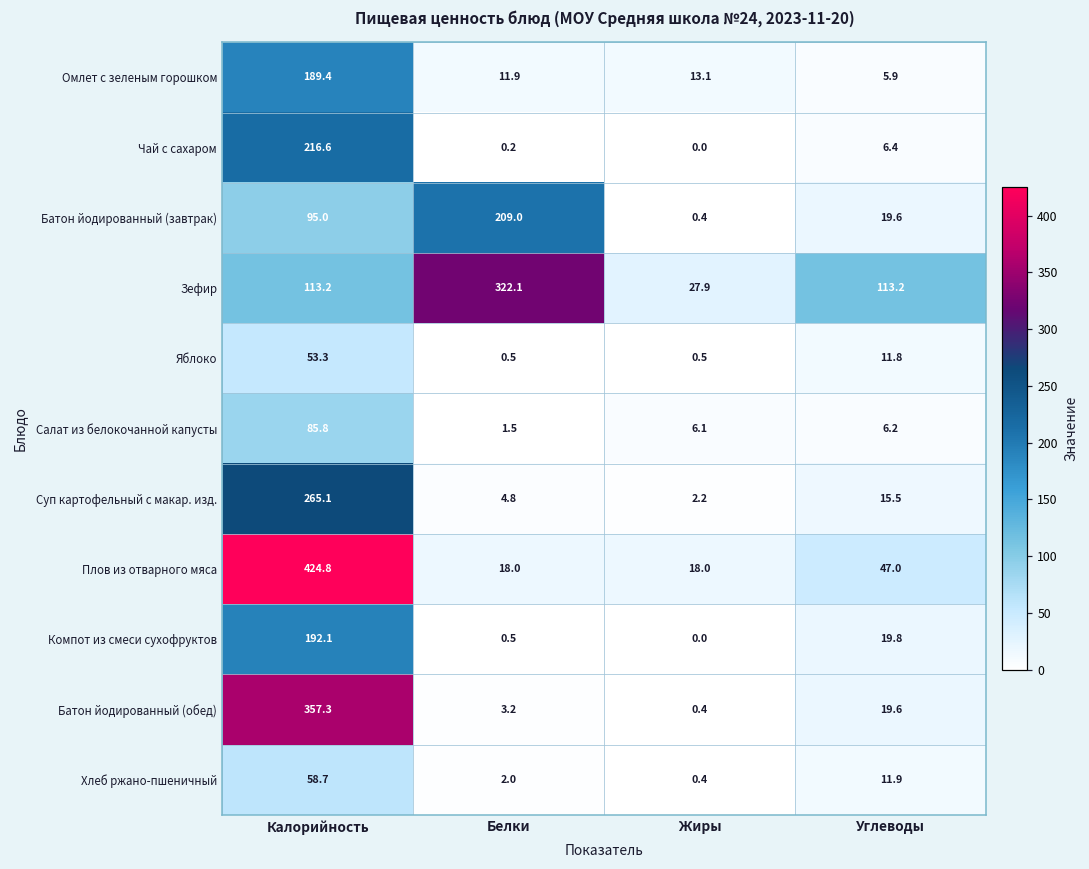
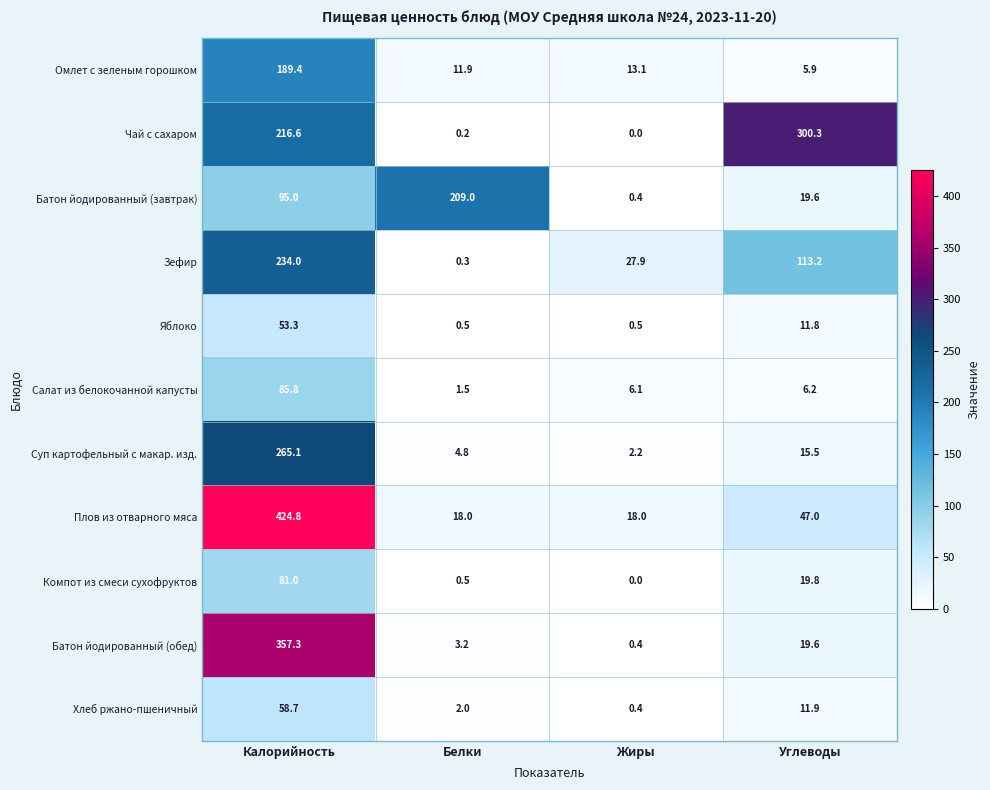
  {
    "Омлет с зеленым горошком": {
      "Калорийность": 189.4,
      "Белки": 11.9,
      "Жиры": 13.1,
      "Углеводы": 5.9
    },
    "Чай с сахаром": {
      "Калорийность": 216.6,
      "Белки": 0.2,
      "Жиры": 0.0,
-     "Углеводы": 6.4
+     "Углеводы": 300.3
    },
    "Батон йодированный (завтрак)": {
      "Калорийность": 95.0,
      "Белки": 209.0,
      "Жиры": 0.4,
      "Углеводы": 19.6
    },
    "Зефир": {
-     "Калорийность": 113.2,
-     "Белки": 322.1,
+     "Калорийность": 234.0,
+     "Белки": 0.3,
      "Жиры": 27.9,
      "Углеводы": 113.2
    },
    "Яблоко": {
      "Калорийность": 53.3,
      "Белки": 0.5,
      "Жиры": 0.5,
      "Углеводы": 11.8
    },
    "Салат из белокочанной капусты": {
      "Калорийность": 85.8,
      "Белки": 1.5,
      "Жиры": 6.1,
      "Углеводы": 6.2
    },
    "Суп картофельный с макар. изд.": {
      "Калорийность": 265.1,
      "Белки": 4.8,
      "Жиры": 2.2,
      "Углеводы": 15.5
    },
    "Плов из отварного мяса": {
      "Калорийность": 424.8,
      "Белки": 18.0,
      "Жиры": 18.0,
      "Углеводы": 47.0
    },
    "Компот из смеси сухофруктов": {
-     "Калорийность": 192.1,
+     "Калорийность": 81.0,
      "Белки": 0.5,
      "Жиры": 0.0,
      "Углеводы": 19.8
    },
    "Батон йодированный (обед)": {
      "Калорийность": 357.3,
      "Белки": 3.2,
      "Жиры": 0.4,
      "Углеводы": 19.6
    },
    "Хлеб ржано-пшеничный": {
      "Калорийность": 58.7,
      "Белки": 2.0,
      "Жиры": 0.4,
      "Углеводы": 11.9
    }
  }
